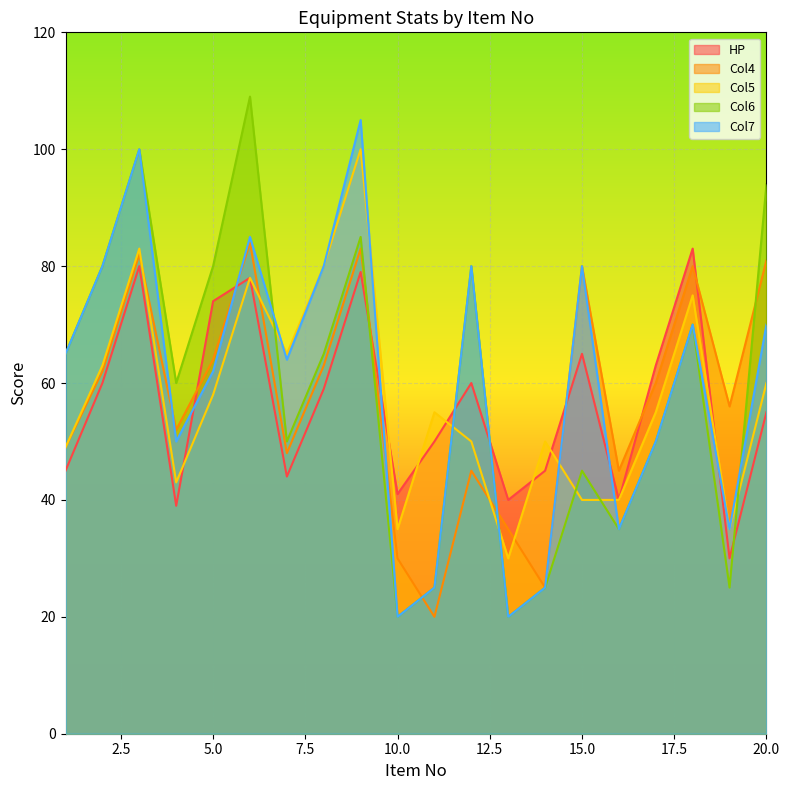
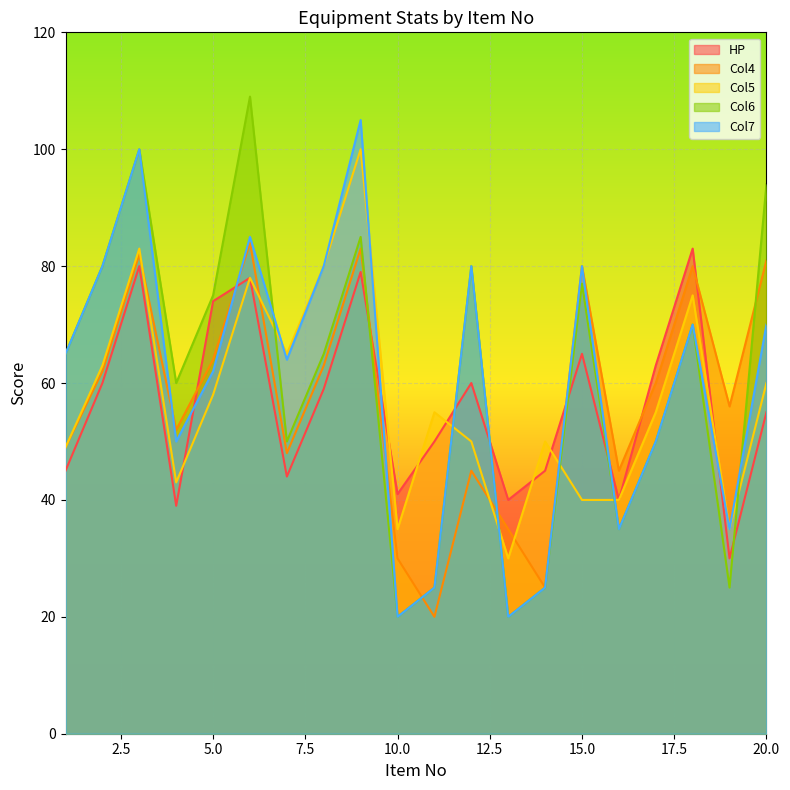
  {
    "HP": {
      "5.0": 74,
      "10.0": 41,
      "15.0": 65,
      "20.0": 55
    },
    "Col6": {
-     "5.0": 80,
-     "15.0": 45,
+     "5.0": 75,
+     "15.0": 77,
      "20.0": 94
    },
    "Col7": {
      "5.0": 62,
      "20.0": 70
    }
  }
